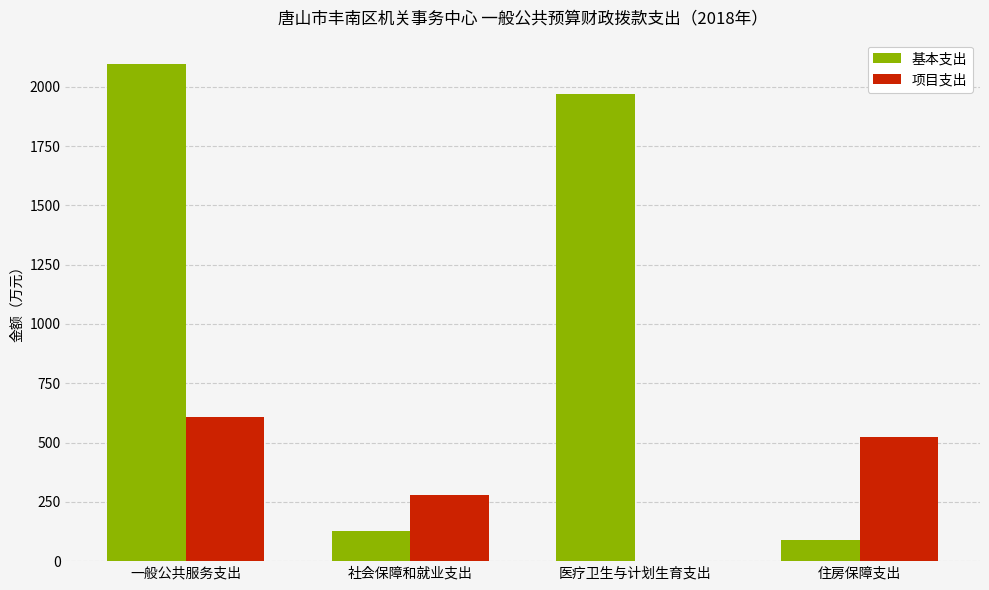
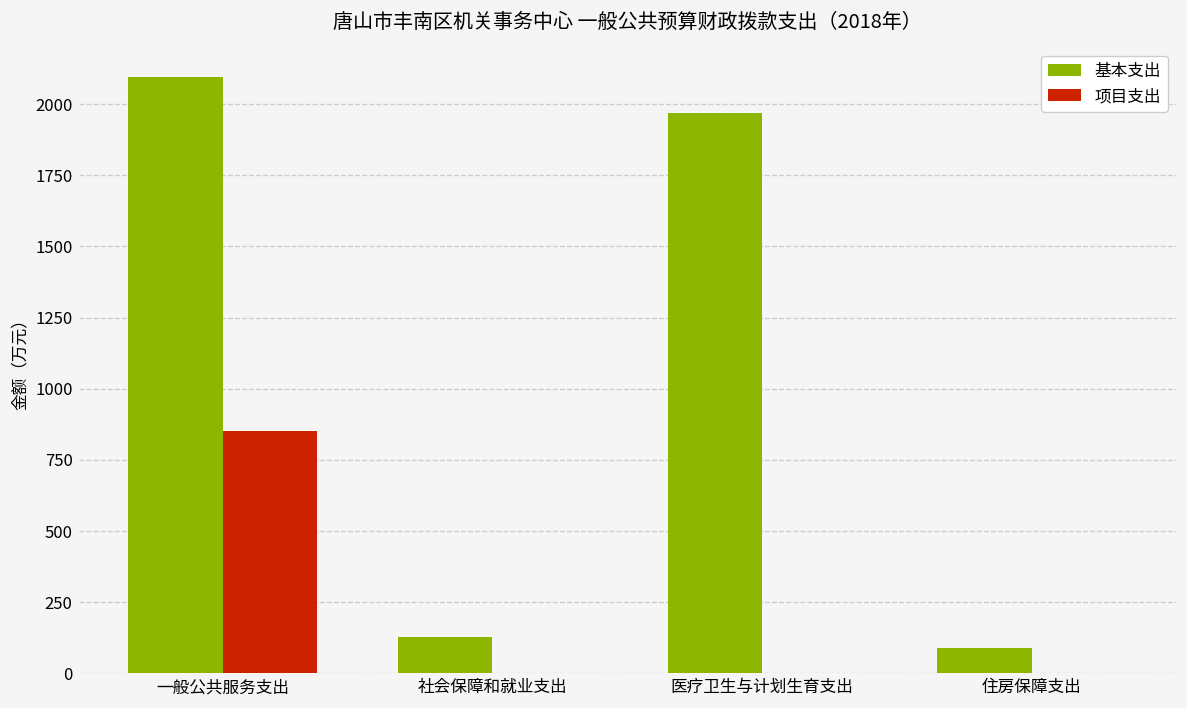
  {
    "基本支出": {
      "一般公共服务支出": 2090,
      "社会保障和就业支出": 130,
      "医疗卫生与计划生育支出": 1970,
      "住房保障支出": 90
    },
    "项目支出": {
-     "一般公共服务支出": 610,
-     "社会保障和就业支出": 280,
+     "一般公共服务支出": 850,
+     "社会保障和就业支出": 0,
      "医疗卫生与计划生育支出": 0,
-     "住房保障支出": 520
+     "住房保障支出": 0
    }
  }
